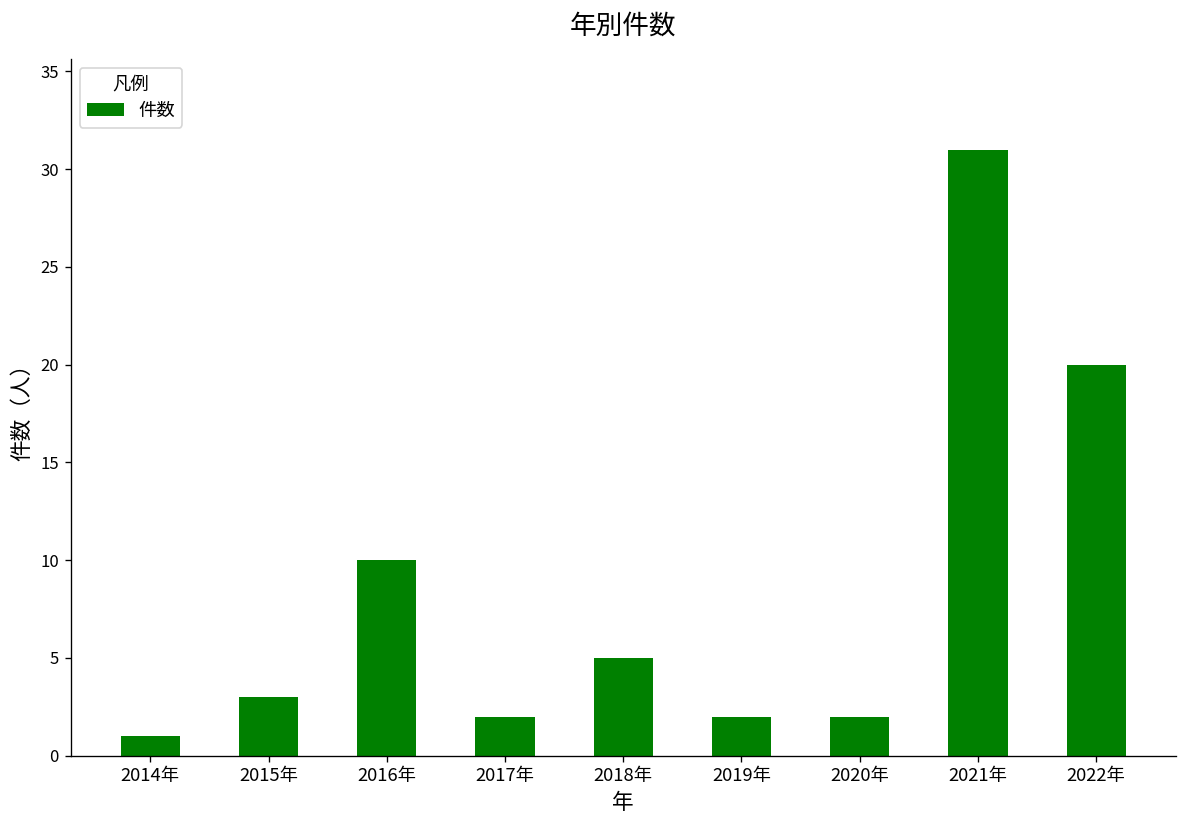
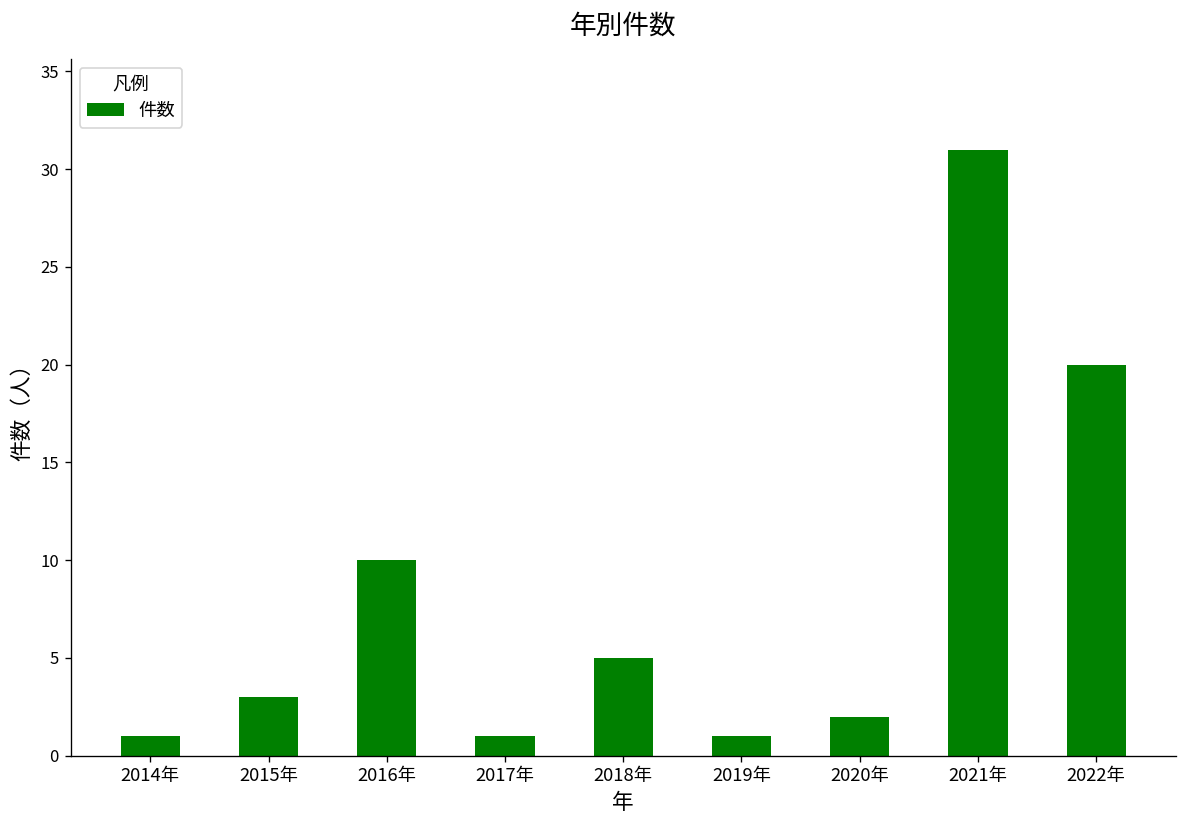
  {
    "2014年": 1,
    "2015年": 3,
    "2016年": 10,
-   "2017年": 2,
+   "2017年": 1,
    "2018年": 5,
-   "2019年": 2,
+   "2019年": 1,
    "2020年": 2,
    "2021年": 31,
    "2022年": 20
  }
